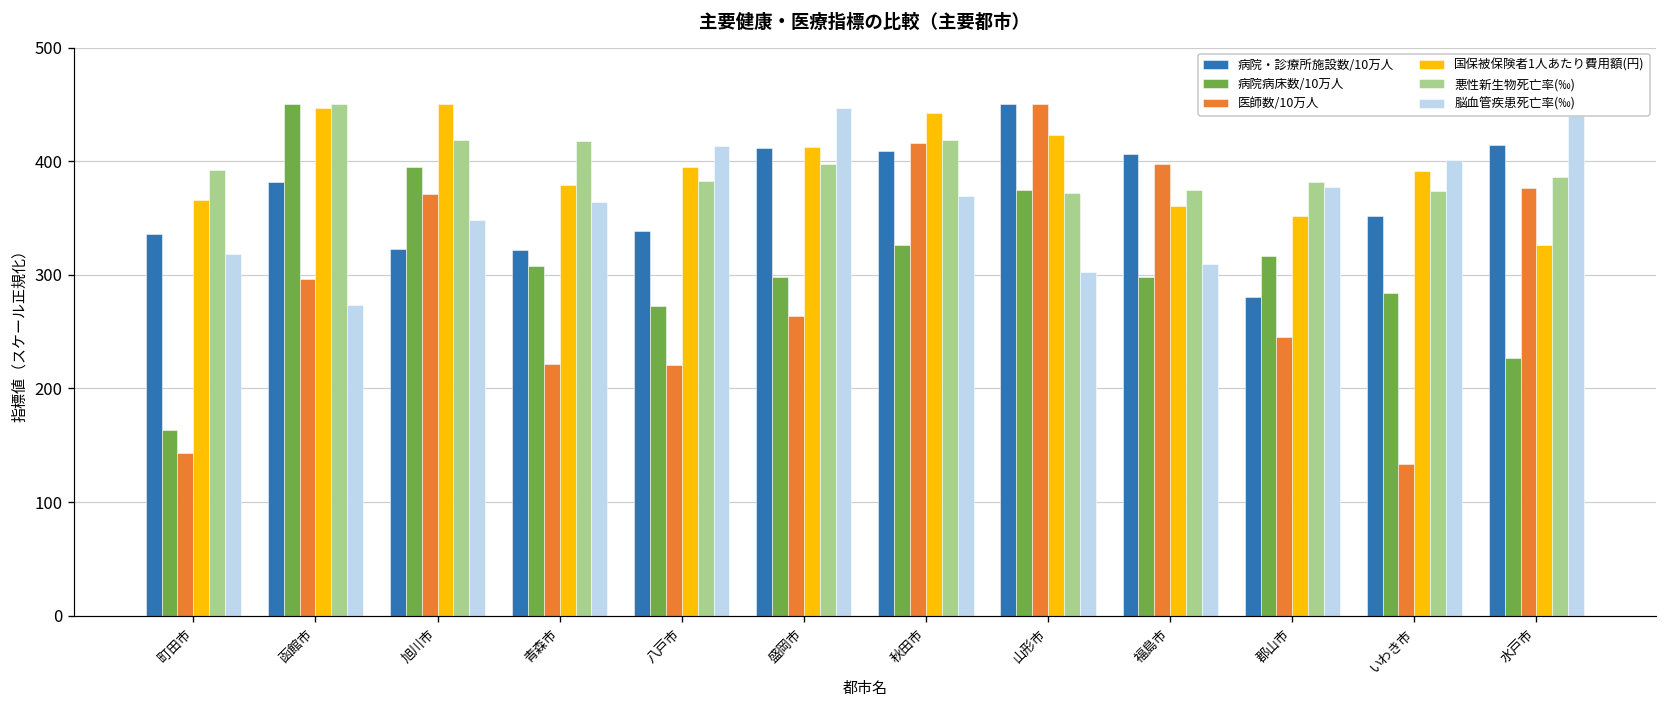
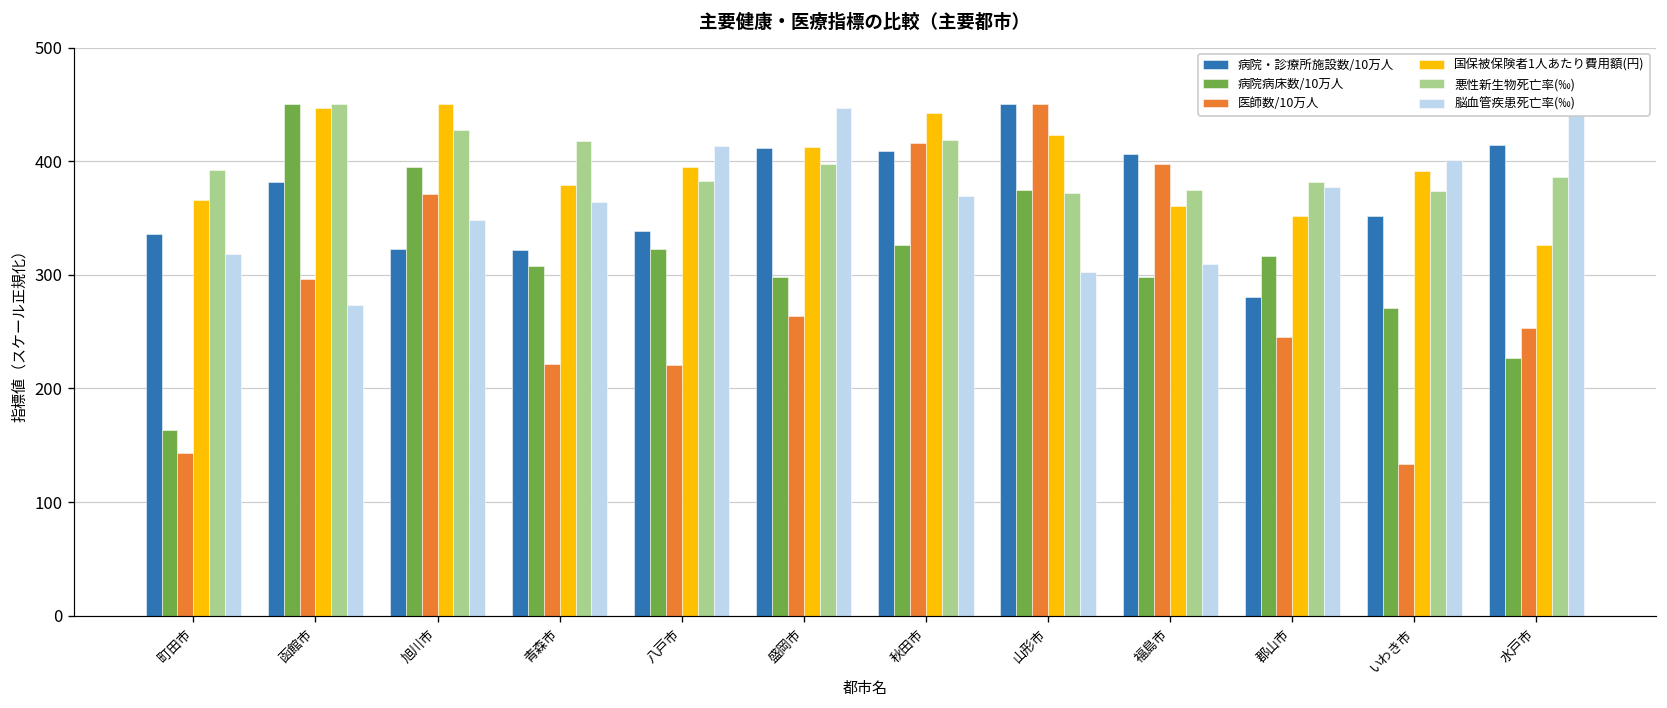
  {
    "病院・診療所施設数/10万人": {
      "町田市": 340,
      "函館市": 380,
      "旭川市": 320,
      "青森市": 320,
      "八戸市": 340,
      "盛岡市": 410,
      "秋田市": 410,
      "山形市": 450,
      "福島市": 410,
      "郡山市": 280,
      "いわき市": 350,
      "水戸市": 410
    },
    "病院病床数/10万人": {
      "町田市": 160,
      "函館市": 450,
      "旭川市": 400,
      "青森市": 310,
-     "八戸市": 270,
+     "八戸市": 320,
      "盛岡市": 300,
      "秋田市": 330,
      "山形市": 370,
      "福島市": 300,
      "郡山市": 320,
-     "いわき市": 280,
+     "いわき市": 270,
      "水戸市": 230
    },
    "医師数/10万人": {
      "町田市": 140,
      "函館市": 300,
      "旭川市": 370,
      "青森市": 220,
      "八戸市": 220,
      "盛岡市": 260,
      "秋田市": 420,
      "山形市": 450,
      "福島市": 400,
      "郡山市": 250,
      "いわき市": 130,
-     "水戸市": 380
+     "水戸市": 250
    },
    "国保被保険者1人あたり費用額(円)": {
      "町田市": 370,
      "函館市": 450,
      "旭川市": 450,
      "青森市": 380,
      "八戸市": 390,
      "盛岡市": 410,
      "秋田市": 440,
      "山形市": 420,
      "福島市": 360,
      "郡山市": 350,
      "いわき市": 390,
      "水戸市": 330
    },
    "悪性新生物死亡率(‰)": {
      "町田市": 390,
      "函館市": 450,
-     "旭川市": 420,
+     "旭川市": 430,
      "青森市": 420,
      "八戸市": 380,
      "盛岡市": 400,
      "秋田市": 420,
      "山形市": 370,
      "福島市": 370,
      "郡山市": 380,
      "いわき市": 370,
      "水戸市": 390
    },
    "脳血管疾患死亡率(‰)": {
      "町田市": 320,
      "函館市": 270,
      "旭川市": 350,
      "青森市": 360,
      "八戸市": 410,
      "盛岡市": 450,
      "秋田市": 370,
      "山形市": 300,
      "福島市": 310,
      "郡山市": 380,
      "いわき市": 400
    }
  }
